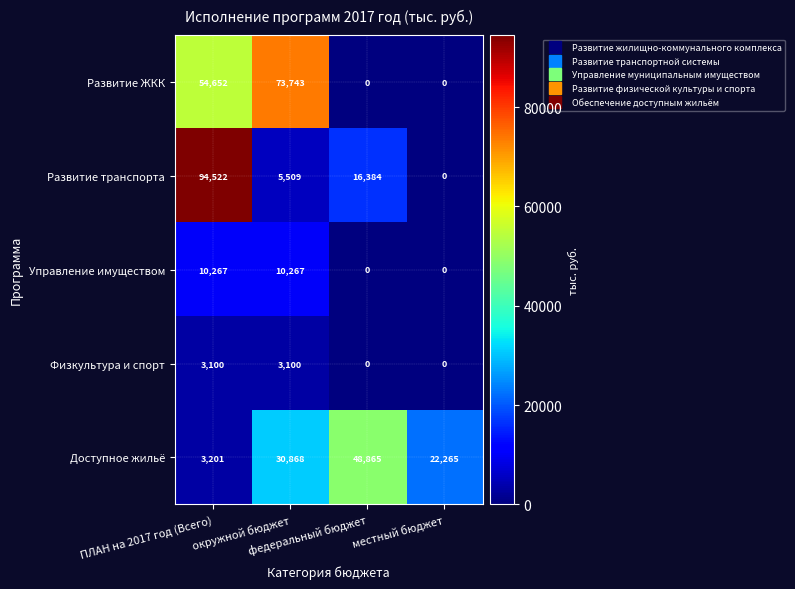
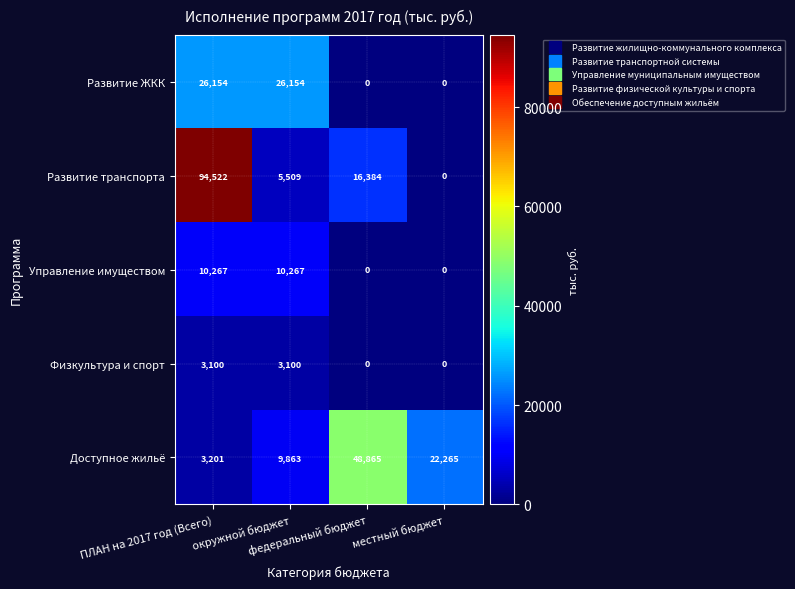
  {
    "Развитие ЖКК": {
-     "ПЛАН на 2017 год (Всего)": "54,652",
-     "окружной бюджет": "73,743",
+     "ПЛАН на 2017 год (Всего)": "26,154",
+     "окружной бюджет": "26,154",
      "федеральный бюджет": "0",
      "местный бюджет": "0"
    },
    "Развитие транспорта": {
      "ПЛАН на 2017 год (Всего)": "94,522",
      "окружной бюджет": "5,509",
      "федеральный бюджет": "16,384",
      "местный бюджет": "0"
    },
    "Управление имуществом": {
      "ПЛАН на 2017 год (Всего)": "10,267",
      "окружной бюджет": "10,267",
      "федеральный бюджет": "0",
      "местный бюджет": "0"
    },
    "Физкультура и спорт": {
      "ПЛАН на 2017 год (Всего)": "3,100",
      "окружной бюджет": "3,100",
      "федеральный бюджет": "0",
      "местный бюджет": "0"
    },
    "Доступное жильё": {
      "ПЛАН на 2017 год (Всего)": "3,201",
-     "окружной бюджет": "30,868",
+     "окружной бюджет": "9,863",
      "федеральный бюджет": "48,865",
      "местный бюджет": "22,265"
    }
  }
